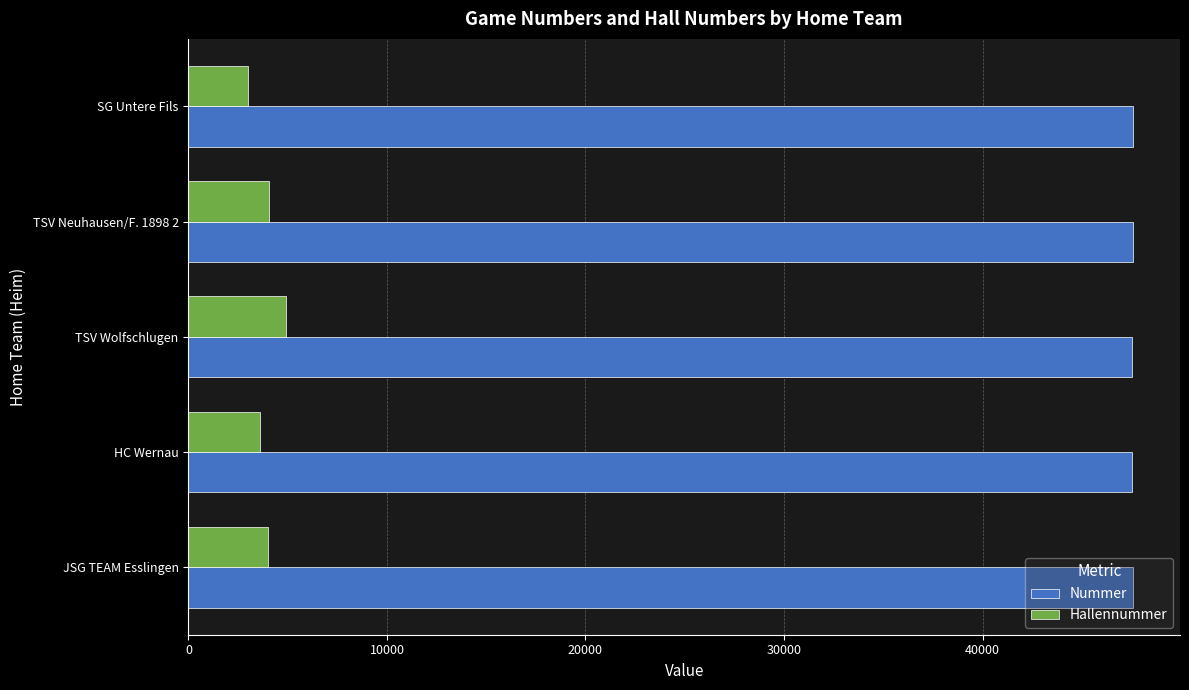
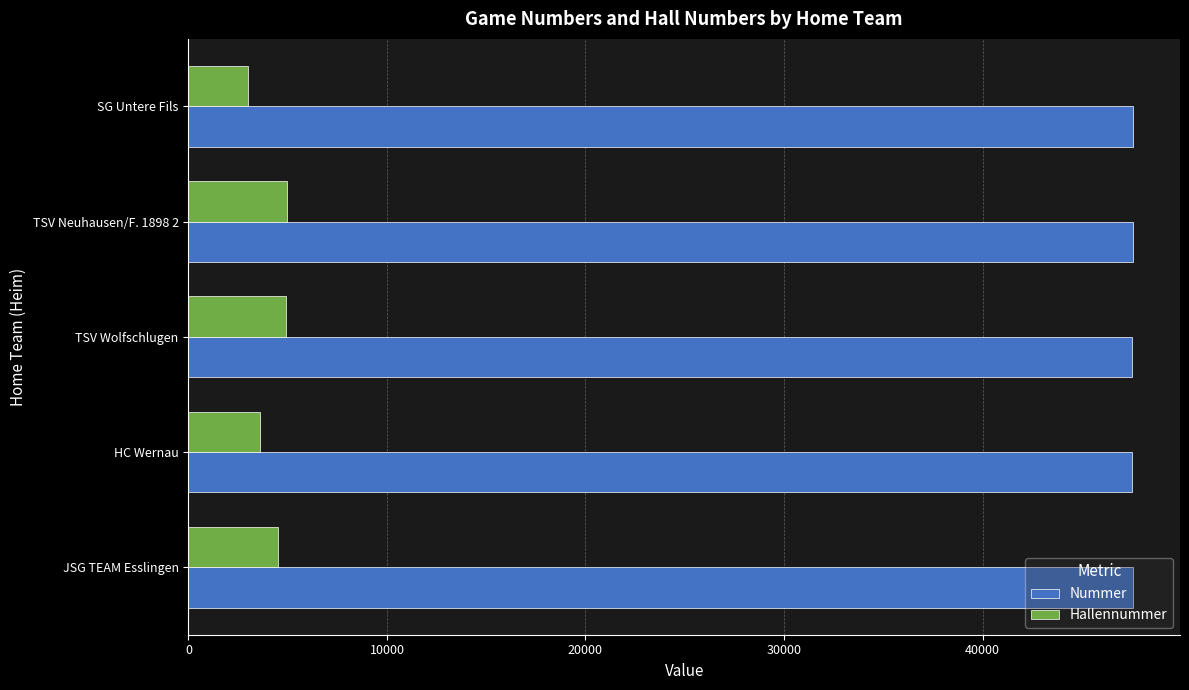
  {
    "Nummer": {
      "SG Untere Fils": 47600,
      "TSV Neuhausen/F. 1898 2": 47600,
      "TSV Wolfschlugen": 47500,
      "HC Wernau": 47500
    },
    "Hallennummer": {
      "SG Untere Fils": 3000,
-     "TSV Neuhausen/F. 1898 2": 4000,
+     "TSV Neuhausen/F. 1898 2": 5000,
      "TSV Wolfschlugen": 4900,
      "HC Wernau": 3600,
-     "JSG TEAM Esslingen": 4000
+     "JSG TEAM Esslingen": 4500
    }
  }
